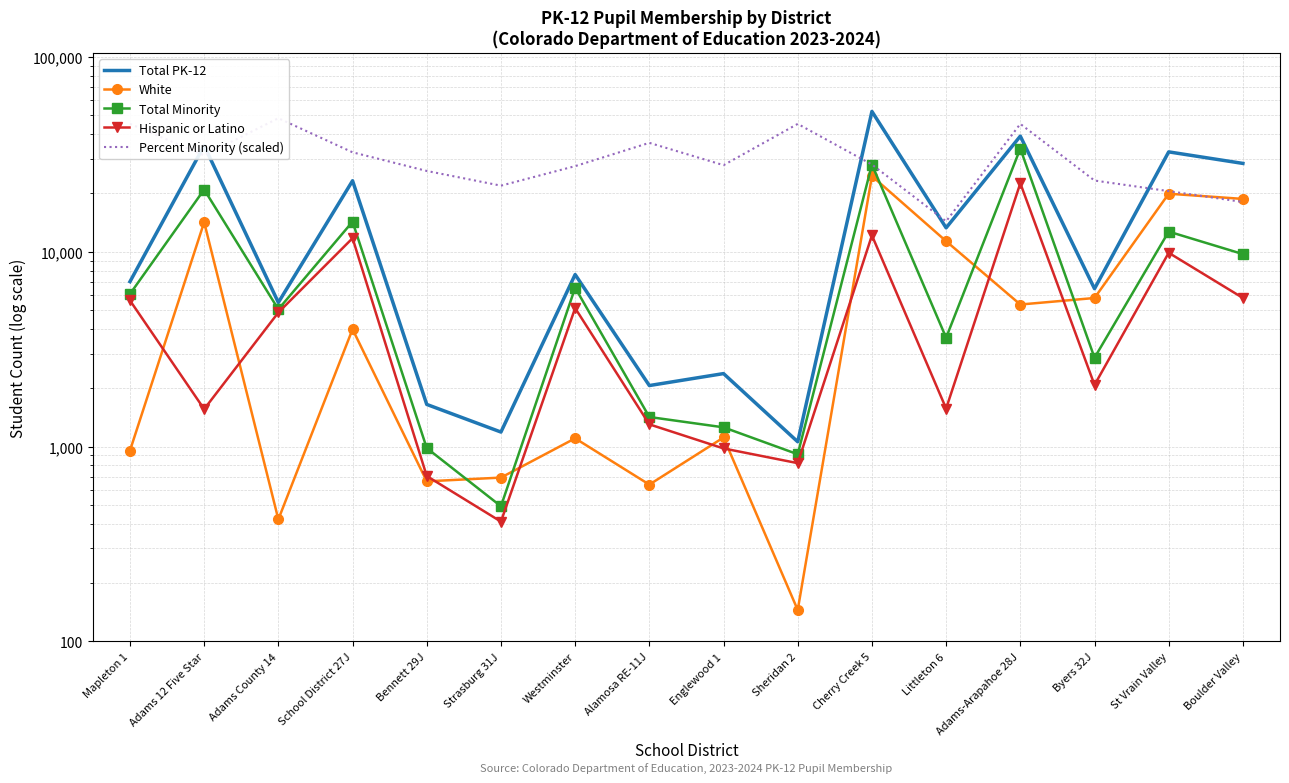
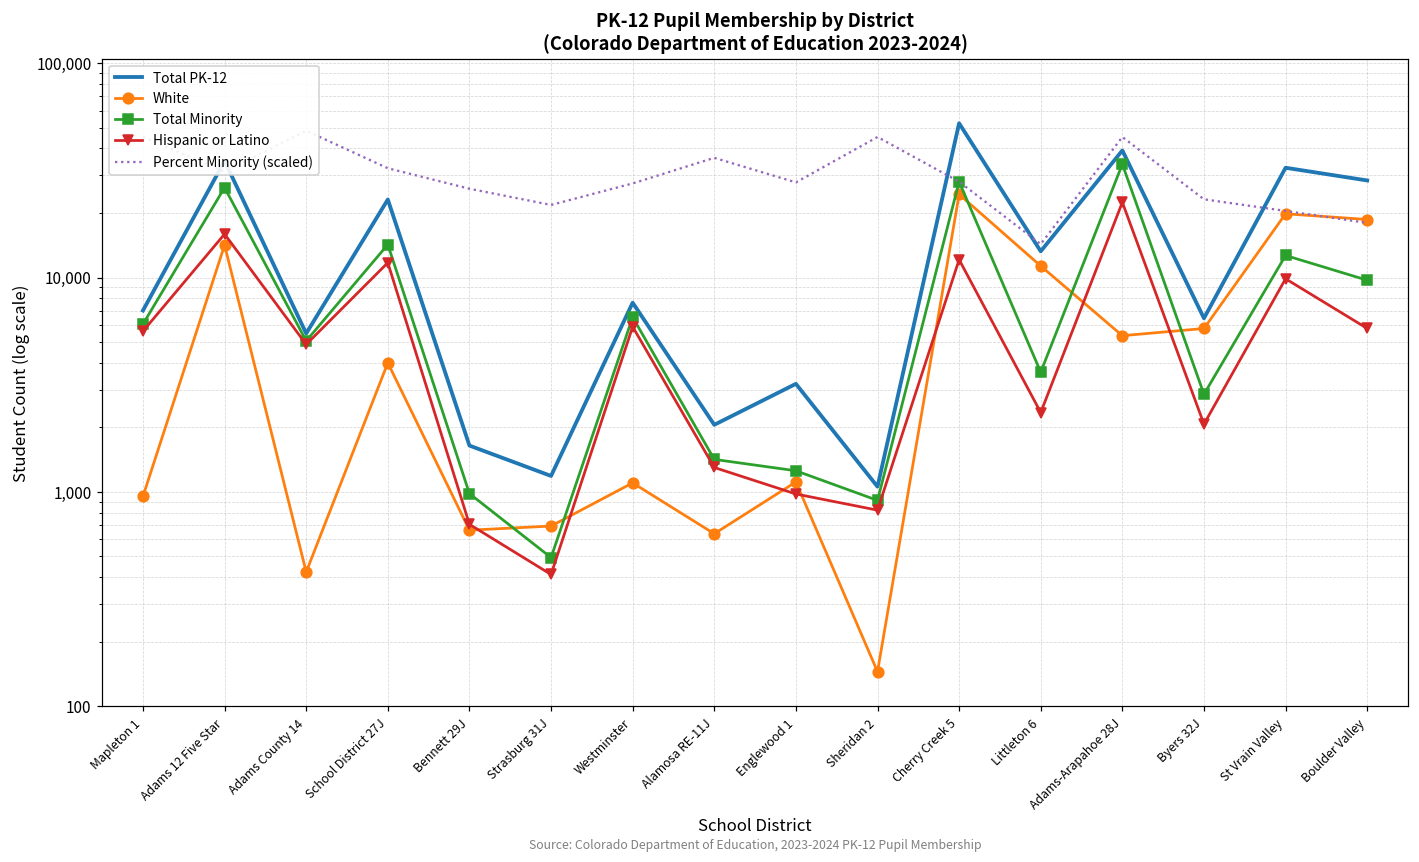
  {
    "Total PK-12": {
      "Mapleton 1": "7,000",
      "Adams County 14": "5,500",
      "School District 27J": "23,000",
      "Bennett 29J": "1,600",
      "Strasburg 31J": "1,200",
      "Westminster": "7,600",
      "Alamosa RE-11J": "2,100",
-     "Englewood 1": "2,400",
+     "Englewood 1": "3,200",
      "Sheridan 2": "1,100",
      "Cherry Creek 5": "52,000",
      "Littleton 6": "13,000",
      "Adams-Arapahoe 28J": "39,000",
      "Byers 32J": "6,500",
      "St Vrain Valley": "33,000",
      "Boulder Valley": "28,000"
    },
    "White": {
      "Mapleton 1": "1,000",
      "Adams 12 Five Star": "14,000",
      "Adams County 14": "420",
      "School District 27J": "4,000",
      "Bennett 29J": "660",
      "Strasburg 31J": "690",
      "Westminster": "1,100",
      "Alamosa RE-11J": "640",
      "Englewood 1": "1,100",
      "Sheridan 2": "150",
      "Cherry Creek 5": "24,000",
      "Littleton 6": "11,000",
      "Adams-Arapahoe 28J": "5,400",
      "Byers 32J": "5,800",
      "St Vrain Valley": "20,000",
      "Boulder Valley": "19,000"
    },
    "Total Minority": {
      "Mapleton 1": "6,100",
-     "Adams 12 Five Star": "21,000",
+     "Adams 12 Five Star": "26,000",
      "Adams County 14": "5,100",
      "School District 27J": "14,000",
      "Bennett 29J": "1,000",
      "Strasburg 31J": "490",
      "Westminster": "6,500",
      "Alamosa RE-11J": "1,400",
      "Englewood 1": "1,300",
      "Sheridan 2": "900",
      "Littleton 6": "3,600",
      "Adams-Arapahoe 28J": "34,000",
      "Byers 32J": "2,900",
      "St Vrain Valley": "13,000",
      "Boulder Valley": "10,000"
    },
    "Hispanic or Latino": {
      "Mapleton 1": "5,600",
-     "Adams 12 Five Star": "1,600",
+     "Adams 12 Five Star": "16,000",
      "Adams County 14": "4,900",
      "School District 27J": "12,000",
      "Bennett 29J": "710",
      "Strasburg 31J": "410",
-     "Westminster": "5,100",
+     "Westminster": "5,900",
      "Alamosa RE-11J": "1,300",
      "Englewood 1": "1,000",
      "Sheridan 2": "820",
      "Cherry Creek 5": "12,000",
-     "Littleton 6": "1,600",
+     "Littleton 6": "2,300",
      "Adams-Arapahoe 28J": "22,000",
      "Byers 32J": "2,100",
      "St Vrain Valley": "10,000",
      "Boulder Valley": "5,800"
    },
    "Percent Minority (scaled)": {
      "School District 27J": "32,000",
      "Bennett 29J": "26,000",
      "Strasburg 31J": "22,000",
      "Westminster": "27,000",
      "Alamosa RE-11J": "36,000",
      "Englewood 1": "28,000",
      "Sheridan 2": "45,000",
      "Littleton 6": "14,000",
      "Adams-Arapahoe 28J": "45,000",
      "Byers 32J": "23,000",
      "St Vrain Valley": "20,000",
      "Boulder Valley": "18,000"
    }
  }
